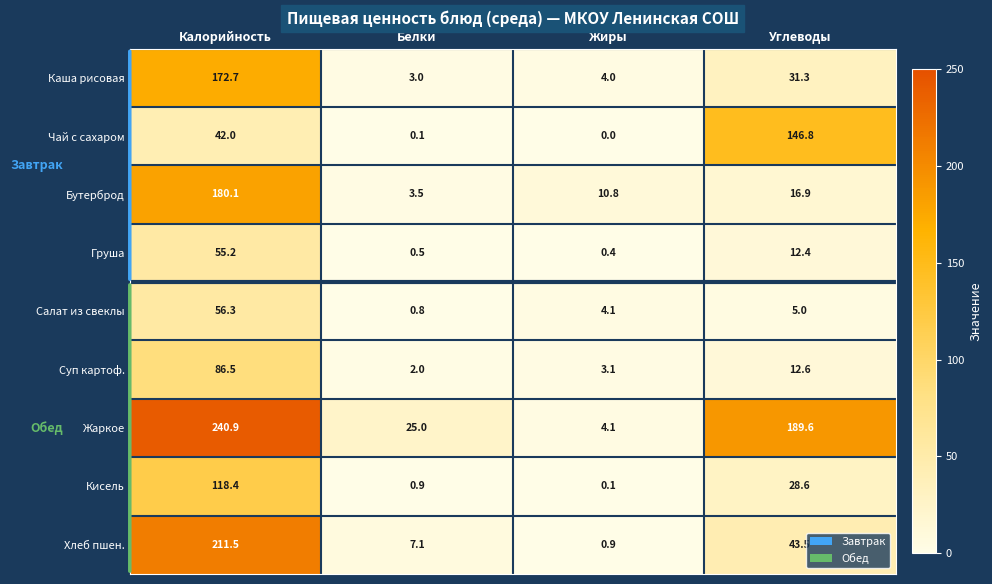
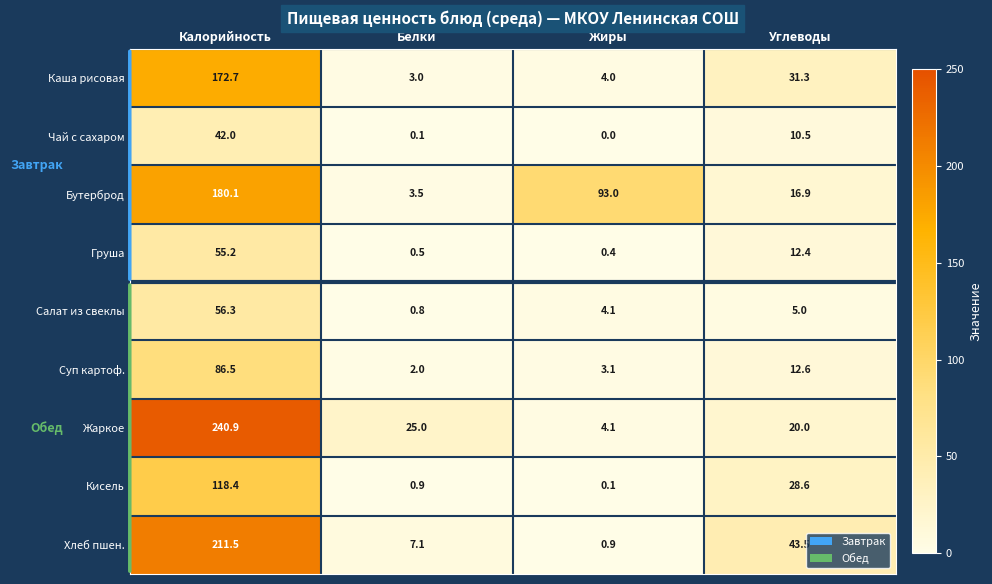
  {
    "Каша рисовая": {
      "Калорийность": 172.7,
      "Белки": 3.0,
      "Жиры": 4.0,
      "Углеводы": 31.3
    },
    "Чай с сахаром": {
      "Калорийность": 42.0,
      "Белки": 0.1,
      "Жиры": 0.0,
-     "Углеводы": 146.8
+     "Углеводы": 10.5
    },
    "Бутерброд": {
      "Калорийность": 180.1,
      "Белки": 3.5,
-     "Жиры": 10.8,
+     "Жиры": 93.0,
      "Углеводы": 16.9
    },
    "Груша": {
      "Калорийность": 55.2,
      "Белки": 0.5,
      "Жиры": 0.4,
      "Углеводы": 12.4
    },
    "Салат из свеклы": {
      "Калорийность": 56.3,
      "Белки": 0.8,
      "Жиры": 4.1,
      "Углеводы": 5.0
    },
    "Суп картоф.": {
      "Калорийность": 86.5,
      "Белки": 2.0,
      "Жиры": 3.1,
      "Углеводы": 12.6
    },
    "Жаркое": {
      "Калорийность": 240.9,
      "Белки": 25.0,
      "Жиры": 4.1,
-     "Углеводы": 189.6
+     "Углеводы": 20.0
    },
    "Кисель": {
      "Калорийность": 118.4,
      "Белки": 0.9,
      "Жиры": 0.1,
      "Углеводы": 28.6
    },
    "Хлеб пшен.": {
      "Калорийность": 211.5,
      "Белки": 7.1,
      "Жиры": 0.9
    }
  }
